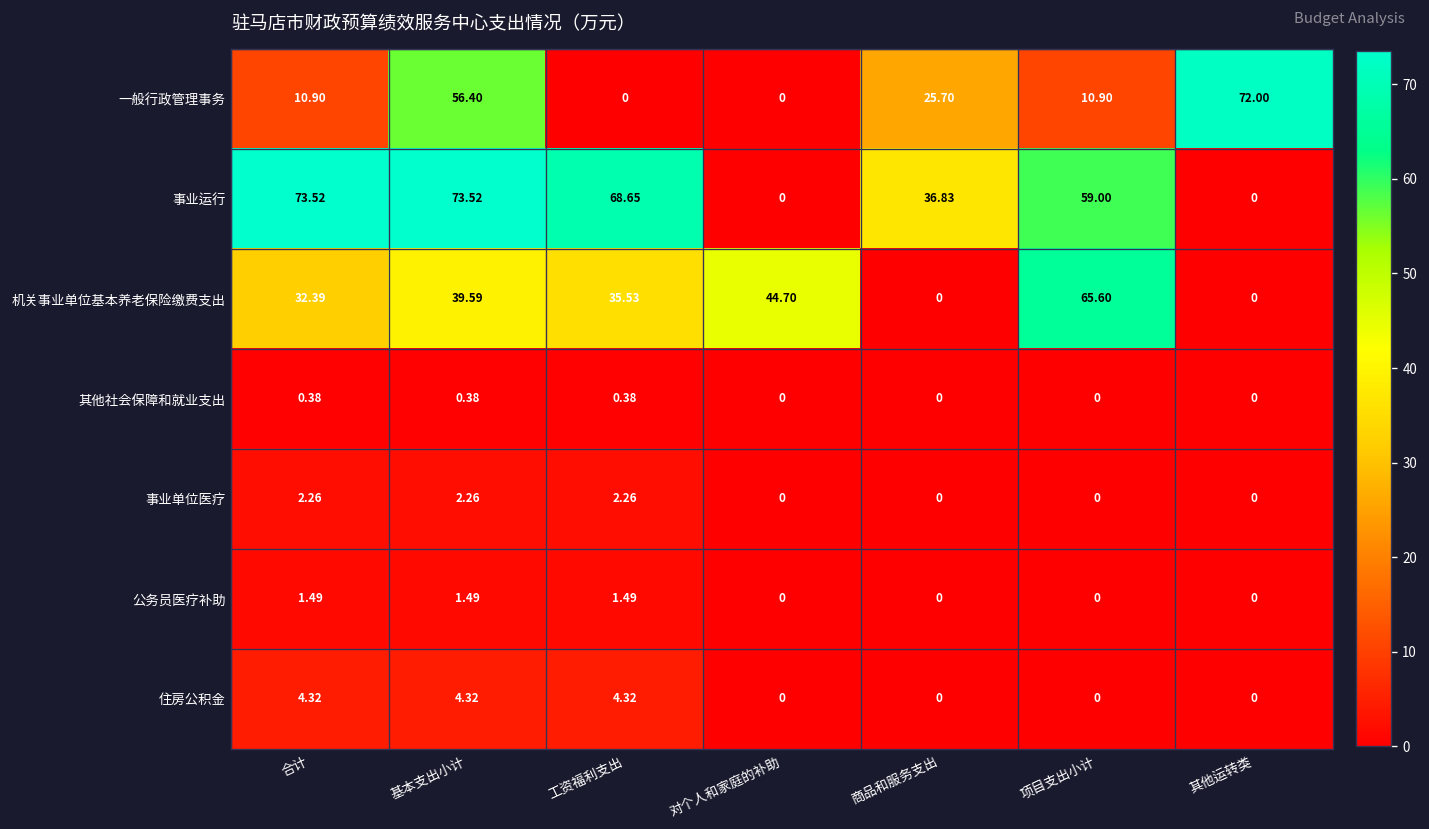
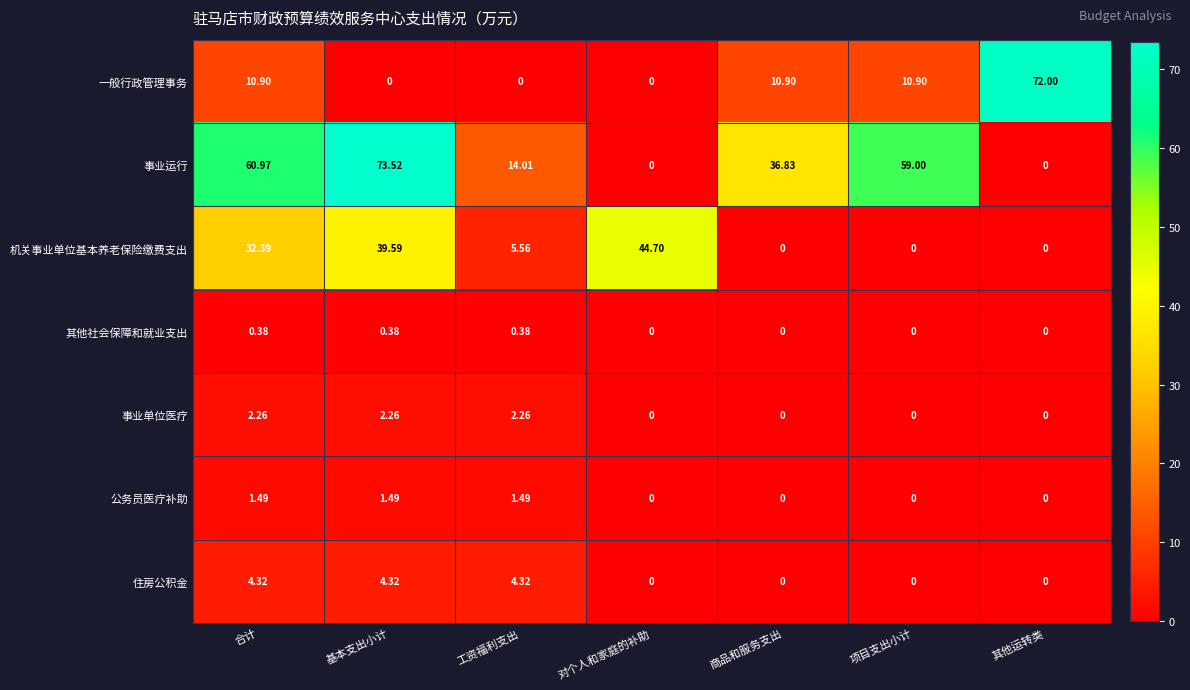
  {
    "一般行政管理事务": {
      "合计": 10.90,
-     "基本支出小计": 56.40,
+     "基本支出小计": 0,
      "工资福利支出": 0,
      "对个人和家庭的补助": 0,
-     "商品和服务支出": 25.70,
+     "商品和服务支出": 10.90,
      "项目支出小计": 10.90,
      "其他运转类": 72.00
    },
    "事业运行": {
-     "合计": 73.52,
+     "合计": 60.97,
      "基本支出小计": 73.52,
-     "工资福利支出": 68.65,
+     "工资福利支出": 14.01,
      "对个人和家庭的补助": 0,
      "商品和服务支出": 36.83,
      "项目支出小计": 59.00,
      "其他运转类": 0
    },
    "机关事业单位基本养老保险缴费支出": {
      "合计": 32.39,
      "基本支出小计": 39.59,
-     "工资福利支出": 35.53,
+     "工资福利支出": 5.56,
      "对个人和家庭的补助": 44.70,
      "商品和服务支出": 0,
-     "项目支出小计": 65.60,
+     "项目支出小计": 0,
      "其他运转类": 0
    },
    "其他社会保障和就业支出": {
      "合计": 0.38,
      "基本支出小计": 0.38,
      "工资福利支出": 0.38,
      "对个人和家庭的补助": 0,
      "商品和服务支出": 0,
      "项目支出小计": 0,
      "其他运转类": 0
    },
    "事业单位医疗": {
      "合计": 2.26,
      "基本支出小计": 2.26,
      "工资福利支出": 2.26,
      "对个人和家庭的补助": 0,
      "商品和服务支出": 0,
      "项目支出小计": 0,
      "其他运转类": 0
    },
    "公务员医疗补助": {
      "合计": 1.49,
      "基本支出小计": 1.49,
      "工资福利支出": 1.49,
      "对个人和家庭的补助": 0,
      "商品和服务支出": 0,
      "项目支出小计": 0,
      "其他运转类": 0
    },
    "住房公积金": {
      "合计": 4.32,
      "基本支出小计": 4.32,
      "工资福利支出": 4.32,
      "对个人和家庭的补助": 0,
      "商品和服务支出": 0,
      "项目支出小计": 0,
      "其他运转类": 0
    }
  }
